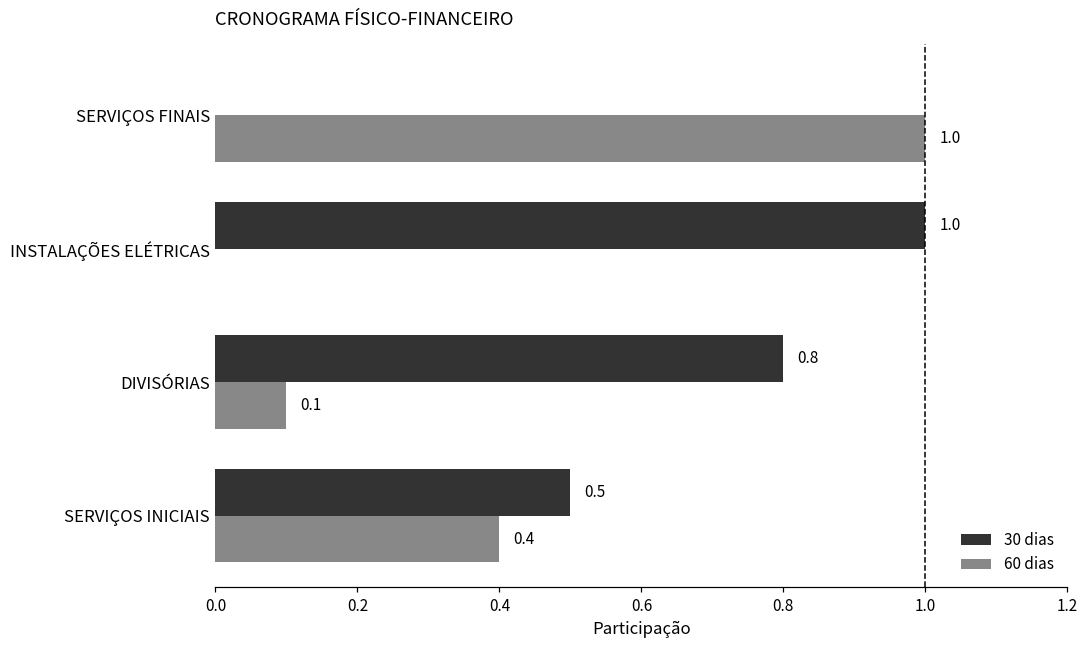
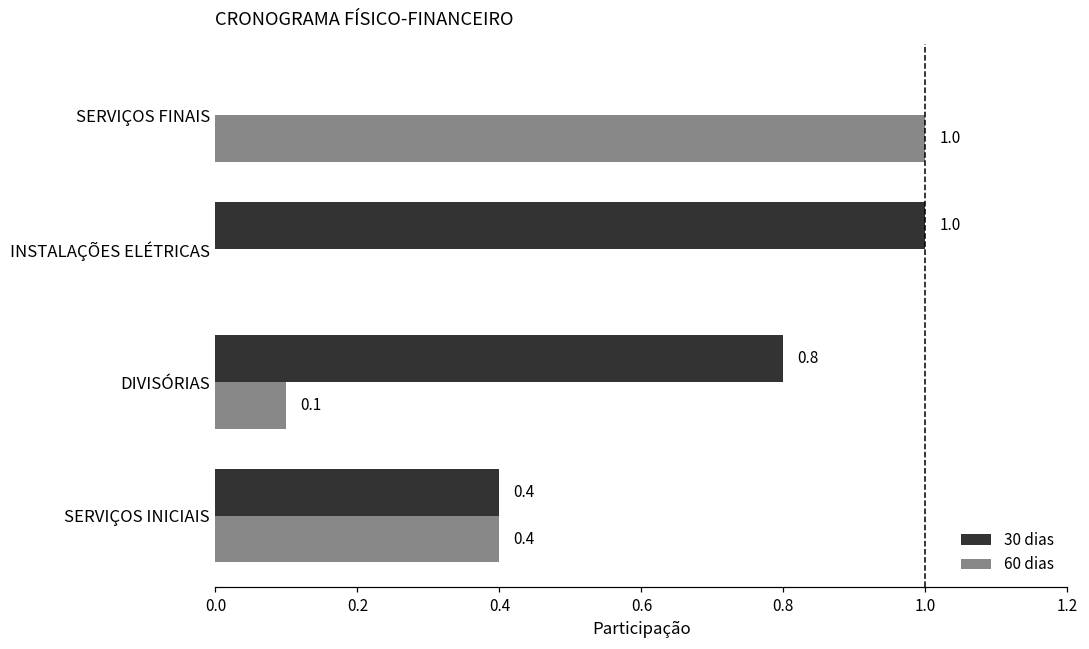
  {
    "30 dias": {
      "INSTALAÇÕES ELÉTRICAS": 1.0,
      "DIVISÓRIAS": 0.8,
-     "SERVIÇOS INICIAIS": 0.5
+     "SERVIÇOS INICIAIS": 0.4
    },
    "60 dias": {
      "SERVIÇOS FINAIS": 1.0,
      "DIVISÓRIAS": 0.1,
      "SERVIÇOS INICIAIS": 0.4
    }
  }
